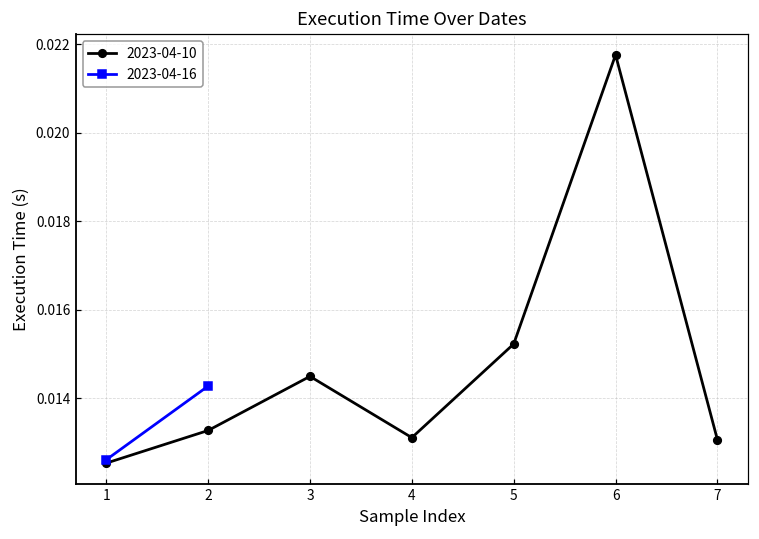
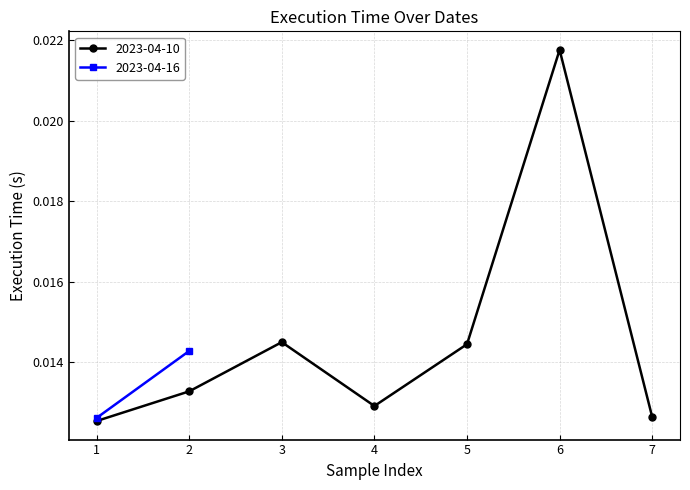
  {
    "2023-04-10": {
      "1": 0.0125,
      "2": 0.0133,
      "3": 0.0145,
-     "4": 0.0131,
-     "5": 0.0152,
+     "4": 0.0129,
+     "5": 0.0144,
      "6": 0.0218,
-     "7": 0.0131
+     "7": 0.0126
    },
    "2023-04-16": {
      "1": 0.0126,
      "2": 0.0143
    }
  }
